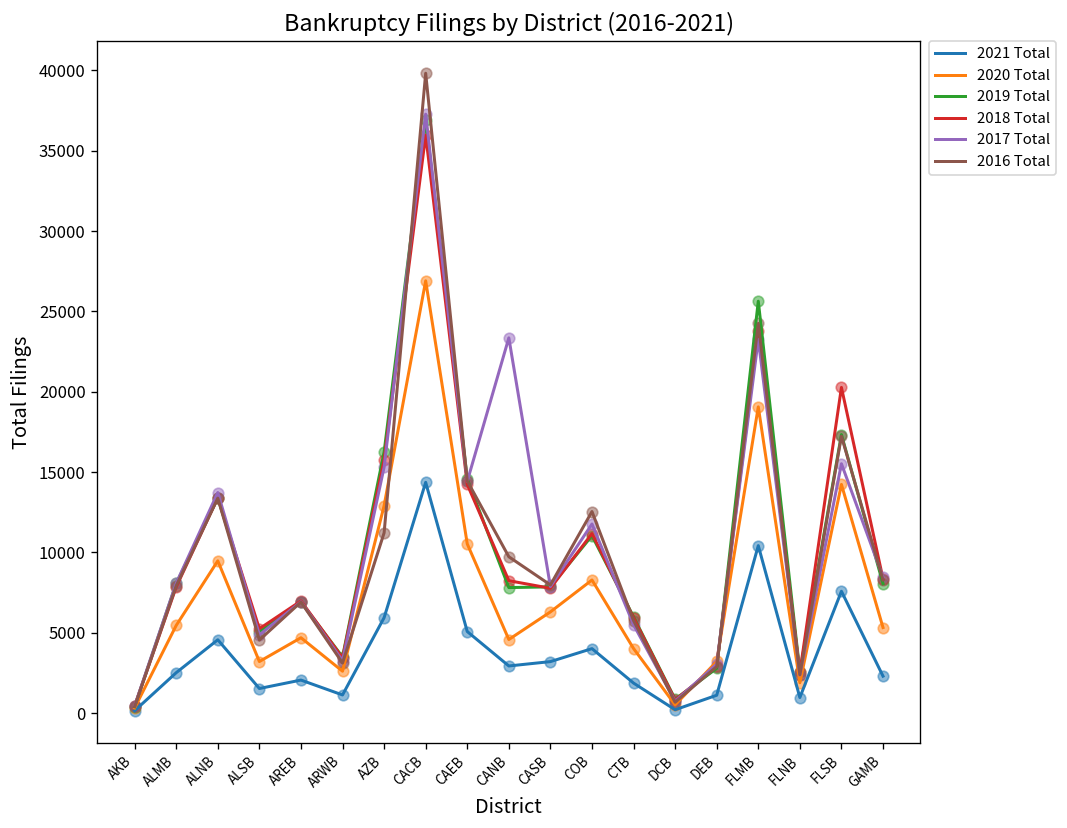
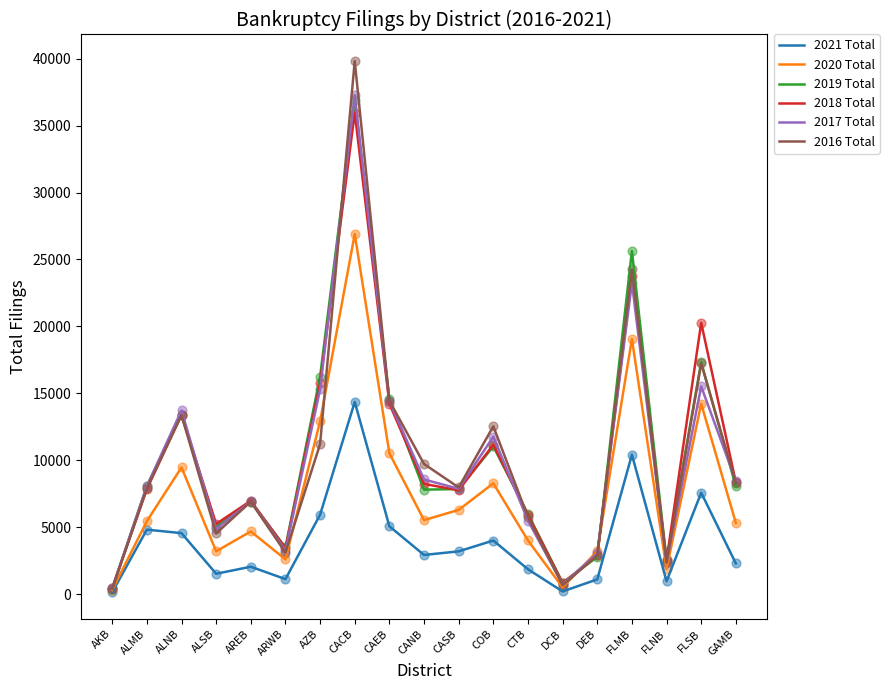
  {
    "2021 Total": {
-     "ALMB": 2500,
+     "ALMB": 4800,
      "ALNB": 4600,
      "ALSB": 1500,
      "AREB": 2100,
      "ARWB": 1100,
      "AZB": 5900,
      "CACB": 14400,
      "CAEB": 5100,
      "CANB": 2900,
      "CASB": 3200,
      "COB": 4000,
      "CTB": 1900,
      "DCB": 200,
      "DEB": 1100,
      "FLMB": 10400,
      "FLNB": 1000,
      "FLSB": 7600,
      "GAMB": 2300
    },
    "2020 Total": {
      "ALMB": 5500,
      "ALNB": 9500,
      "ALSB": 3200,
      "AREB": 4700,
      "ARWB": 2600,
      "AZB": 12900,
      "CACB": 26900,
      "CAEB": 10500,
-     "CANB": 4600,
+     "CANB": 5500,
      "CASB": 6300,
      "COB": 8300,
      "CTB": 4000,
      "FLMB": 19100,
      "FLNB": 1900,
      "FLSB": 14200,
      "GAMB": 5300
    },
    "2019 Total": {
      "AZB": 16200,
      "CACB": 36900,
      "CANB": 7800,
      "FLMB": 25600,
      "GAMB": 8000
    },
    "2018 Total": {
      "ALSB": 5200,
      "AZB": 15700,
      "CACB": 36000,
      "CAEB": 14200,
      "CANB": 8200,
      "FLMB": 23800,
      "FLSB": 20300
    },
    "2017 Total": {
      "ALNB": 13700,
      "AZB": 15300,
      "CACB": 37300,
-     "CANB": 23400,
+     "CANB": 8600,
      "COB": 11800,
      "CTB": 5500,
      "FLMB": 23300,
      "FLSB": 15500
    },
    "2016 Total": {
      "ALSB": 4500,
      "AZB": 11200,
      "CACB": 39800,
      "CANB": 9700,
      "COB": 12500,
      "FLMB": 24300
    }
  }
